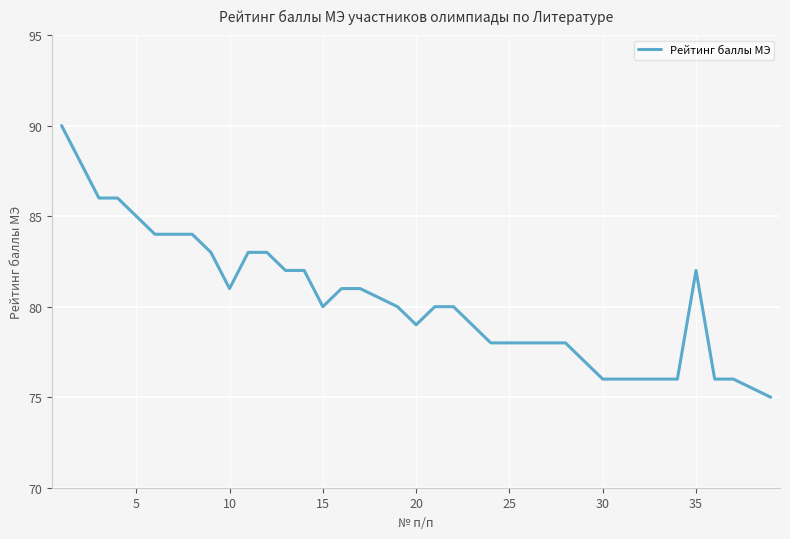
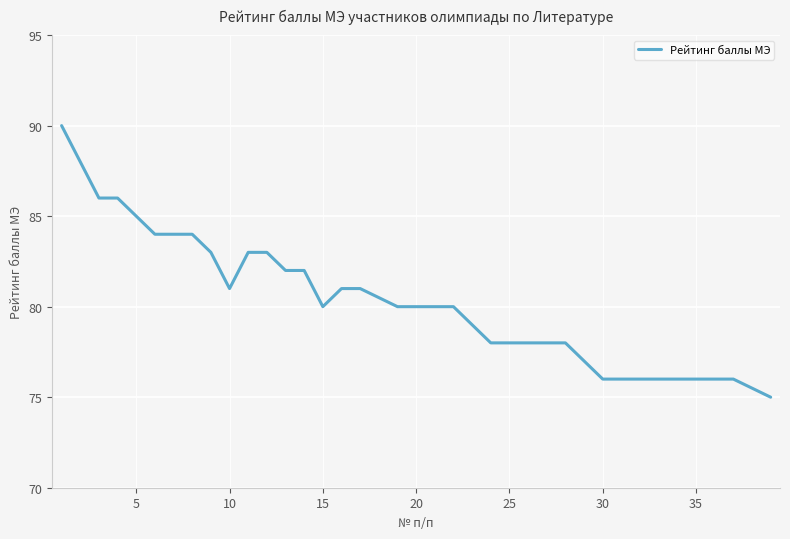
  {
    "5": 85,
    "10": 81,
    "15": 80,
-   "20": 79,
+   "20": 80,
    "25": 78,
    "30": 76,
-   "35": 82
+   "35": 76
  }
